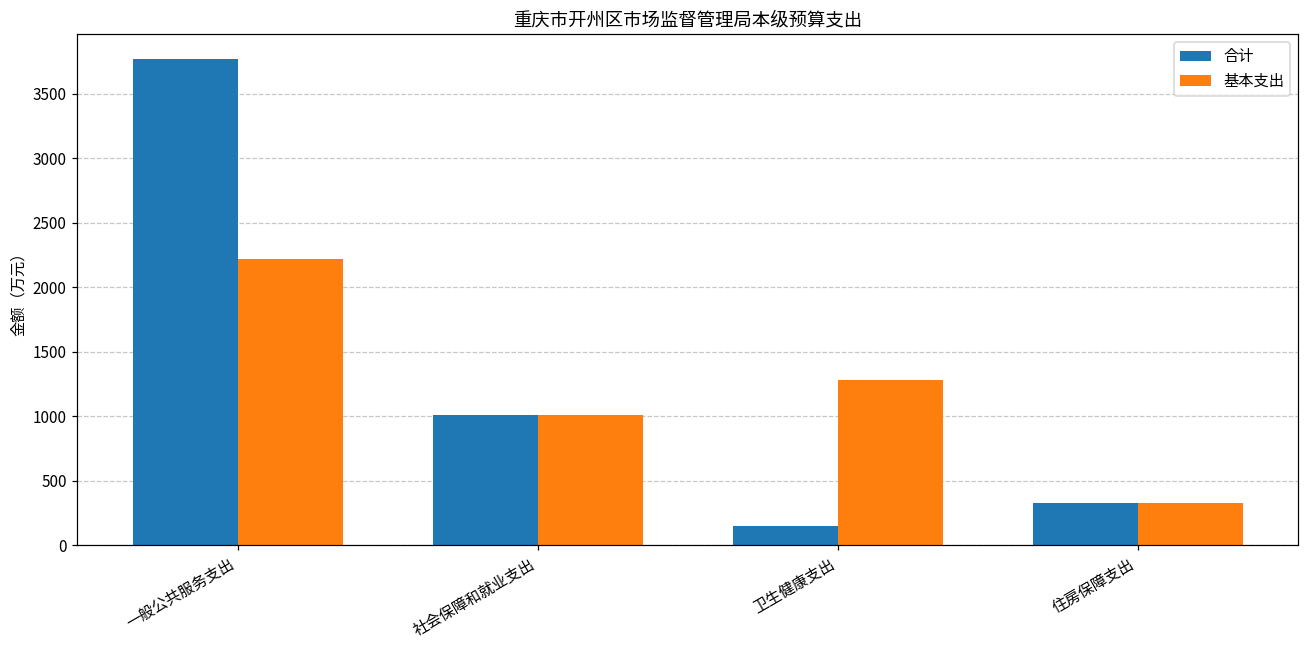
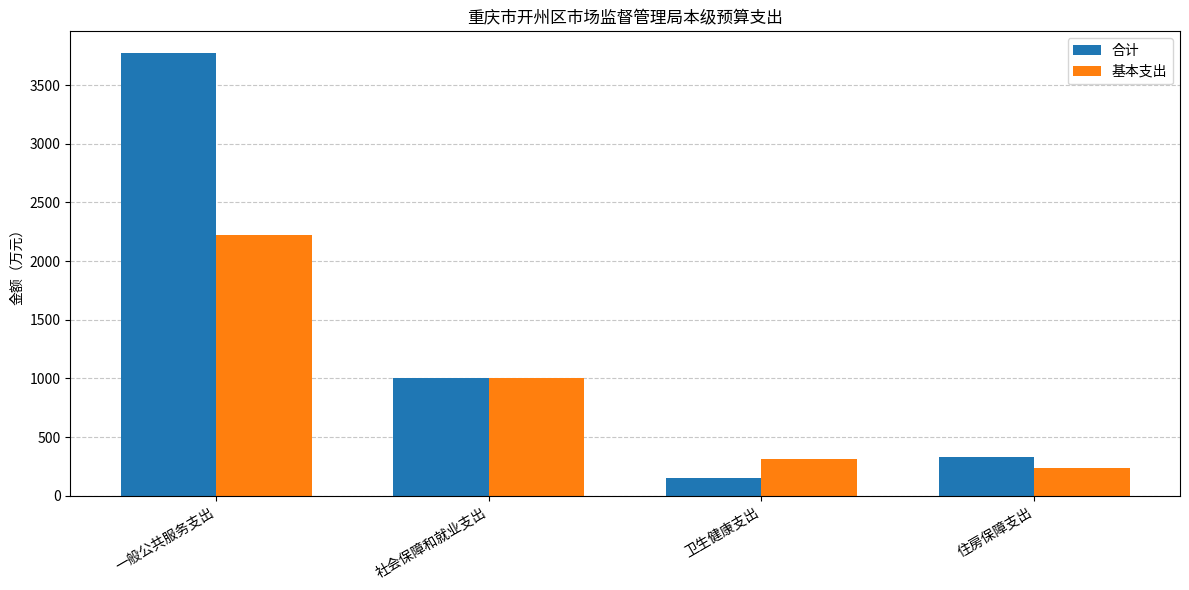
  {
    "合计": {
      "一般公共服务支出": 3770,
      "社会保障和就业支出": 1010,
      "卫生健康支出": 150,
      "住房保障支出": 330
    },
    "基本支出": {
      "一般公共服务支出": 2220,
      "社会保障和就业支出": 1010,
-     "卫生健康支出": 1280,
-     "住房保障支出": 330
+     "卫生健康支出": 310,
+     "住房保障支出": 230
    }
  }
